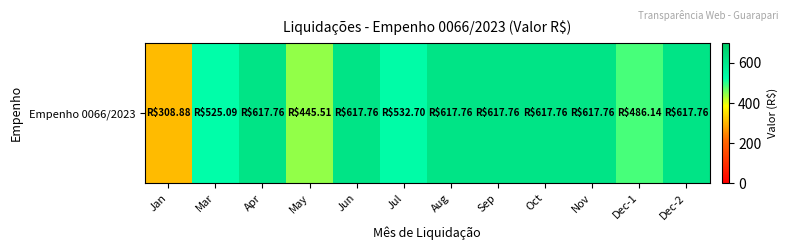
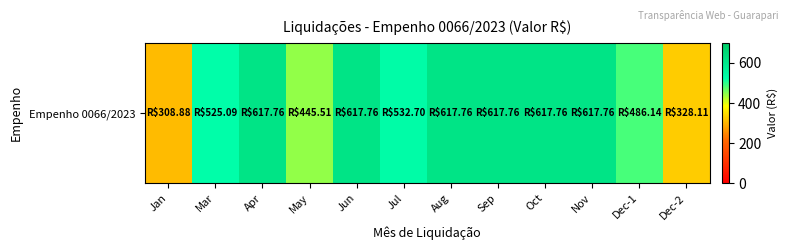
  {
    "Empenho 0066/2023": {
      "Jan": "$308.88",
      "Mar": "$525.09",
      "Apr": "$617.76",
      "May": "$445.51",
      "Jun": "$617.76",
      "Jul": "$532.70",
      "Aug": "$617.76",
      "Sep": "$617.76",
      "Oct": "$617.76",
      "Nov": "$617.76",
      "Dec-1": "$486.14",
-     "Dec-2": "$617.76"
+     "Dec-2": "$328.11"
    }
  }
